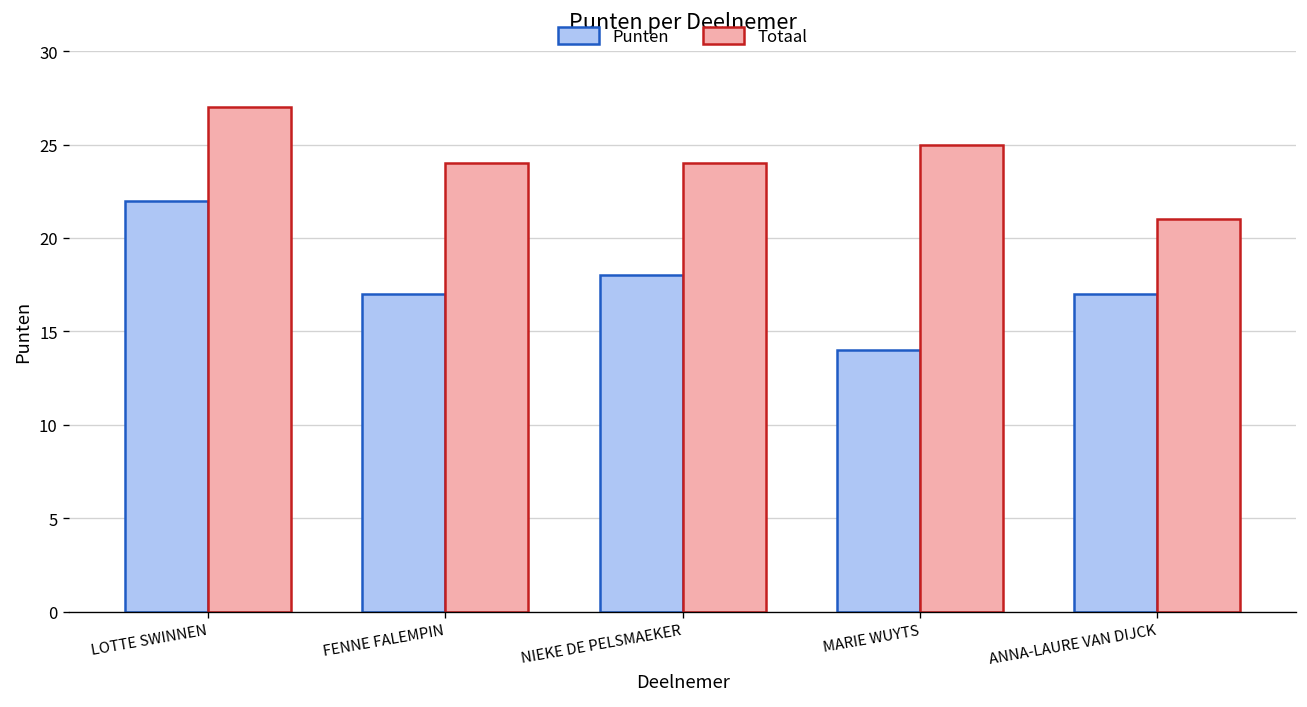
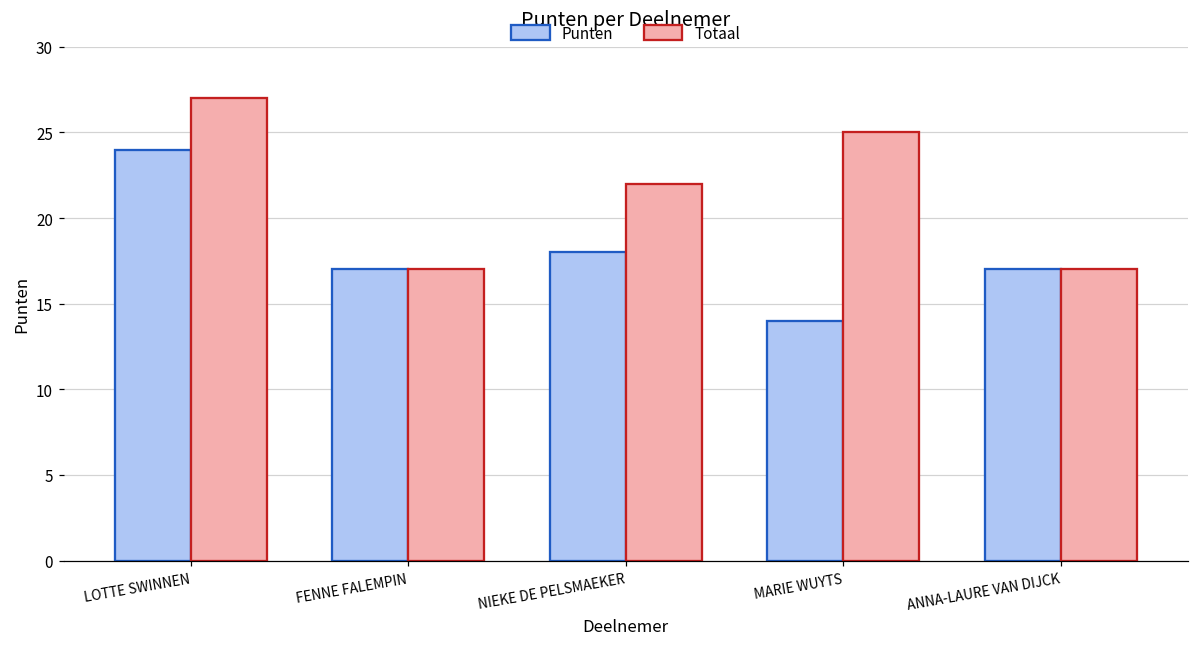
  {
    "Punten": {
-     "LOTTE SWINNEN": 22,
+     "LOTTE SWINNEN": 24,
      "FENNE FALEMPIN": 17,
      "NIEKE DE PELSMAEKER": 18,
      "MARIE WUYTS": 14,
      "ANNA-LAURE VAN DIJCK": 17
    },
    "Totaal": {
      "LOTTE SWINNEN": 27,
-     "FENNE FALEMPIN": 24,
-     "NIEKE DE PELSMAEKER": 24,
+     "FENNE FALEMPIN": 17,
+     "NIEKE DE PELSMAEKER": 22,
      "MARIE WUYTS": 25,
-     "ANNA-LAURE VAN DIJCK": 21
+     "ANNA-LAURE VAN DIJCK": 17
    }
  }
